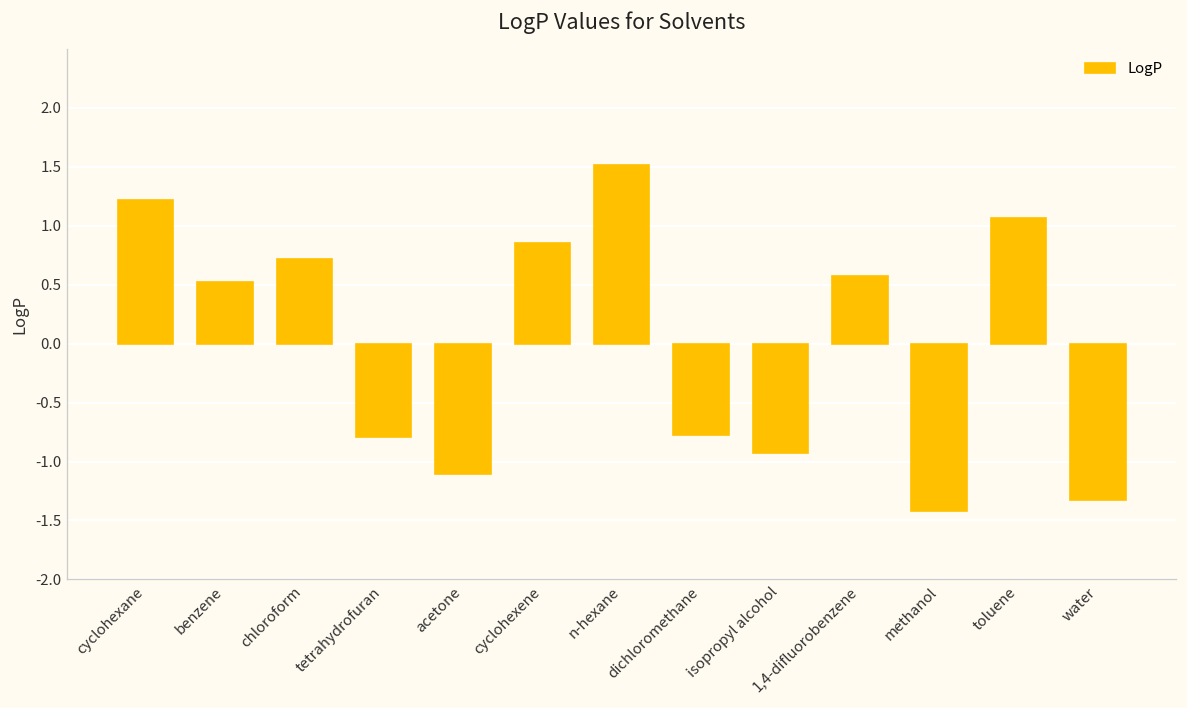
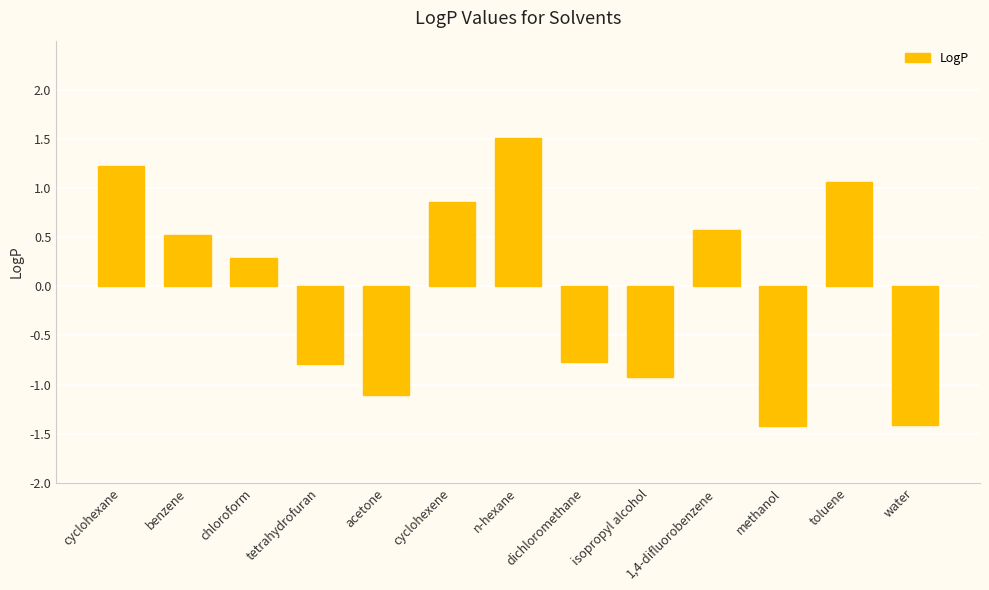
  {
    "cyclohexane": 1.2,
    "benzene": 0.5,
-   "chloroform": 0.7,
+   "chloroform": 0.3,
    "tetrahydrofuran": -0.8,
    "acetone": -1.1,
    "cyclohexene": 0.9,
    "n-hexane": 1.5,
    "dichloromethane": -0.8,
    "isopropyl alcohol": -0.9,
    "1,4-difluorobenzene": 0.6,
    "methanol": -1.4,
    "toluene": 1.1,
-   "water": -1.3
+   "water": -1.4
  }
